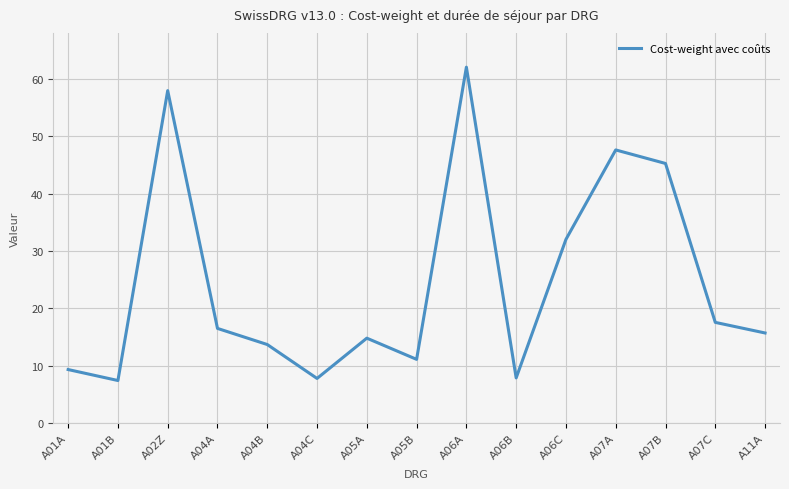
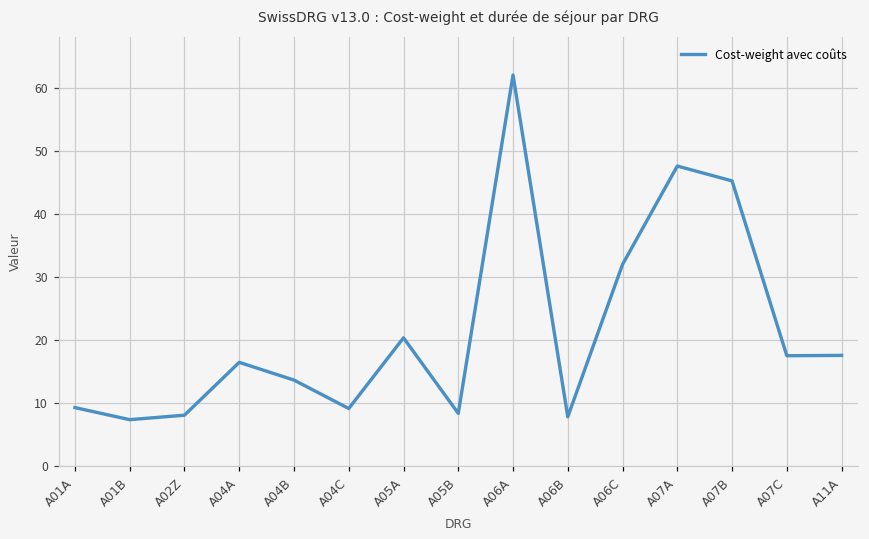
  {
    "A01A": 9,
    "A01B": 7,
-   "A02Z": 58,
+   "A02Z": 8,
    "A04A": 16,
    "A04B": 14,
-   "A04C": 8,
-   "A05A": 15,
-   "A05B": 11,
+   "A04C": 9,
+   "A05A": 20,
+   "A05B": 8,
    "A06A": 62,
    "A06B": 8,
    "A06C": 32,
    "A07A": 48,
    "A07B": 45,
    "A07C": 18,
-   "A11A": 16
+   "A11A": 18
  }
